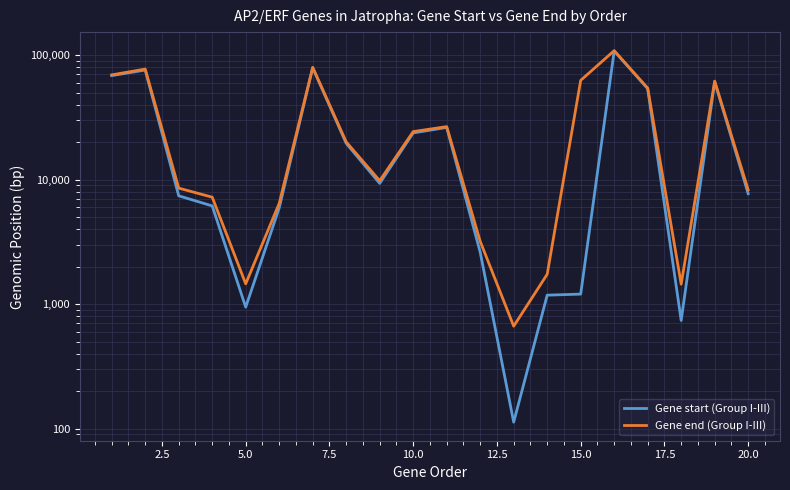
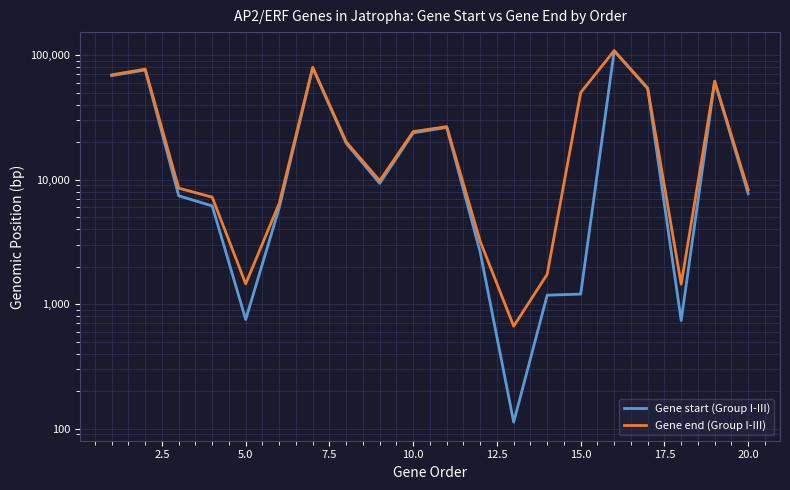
  {
    "Gene start (Group I-III)": {
-     "5.0": "900",
+     "5.0": "800",
      "15.0": "1,200",
      "20.0": "8,000"
    },
    "Gene end (Group I-III)": {
      "5.0": "1,500",
-     "15.0": "60,000",
+     "15.0": "50,000",
      "20.0": "8,000"
    }
  }
